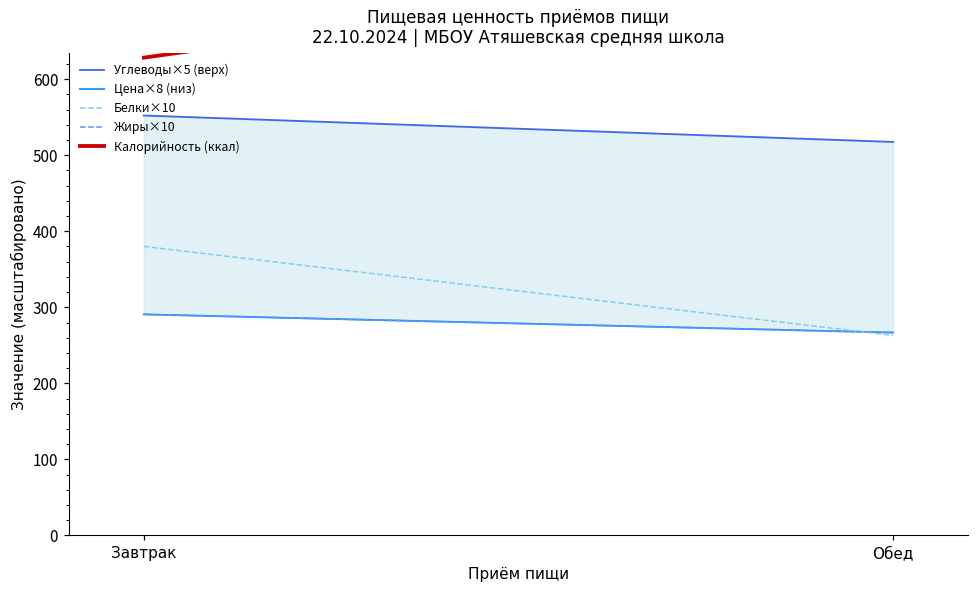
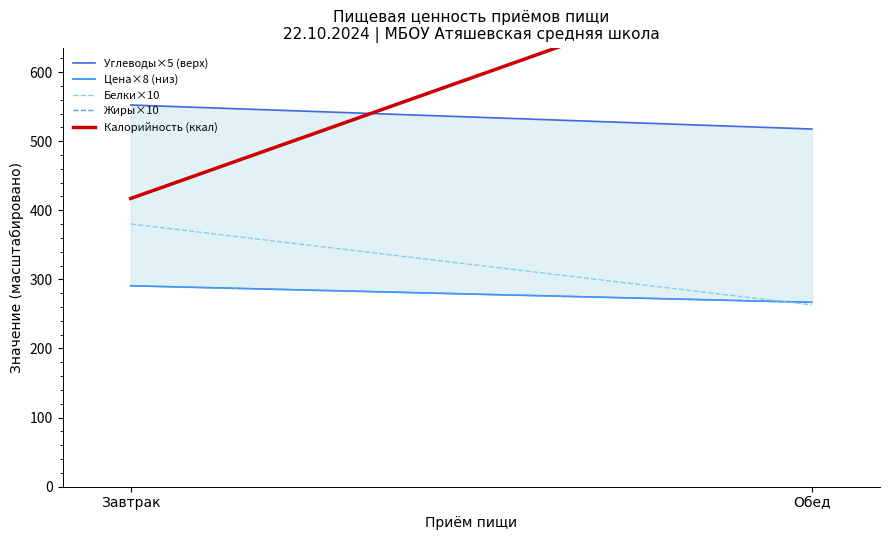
  {
    "Белки×10": {
      "Завтрак": 380,
      "Обед": 260
    },
    "Калорийность (ккал)": {
-     "Завтрак": 630
+     "Завтрак": 420
    }
  }
